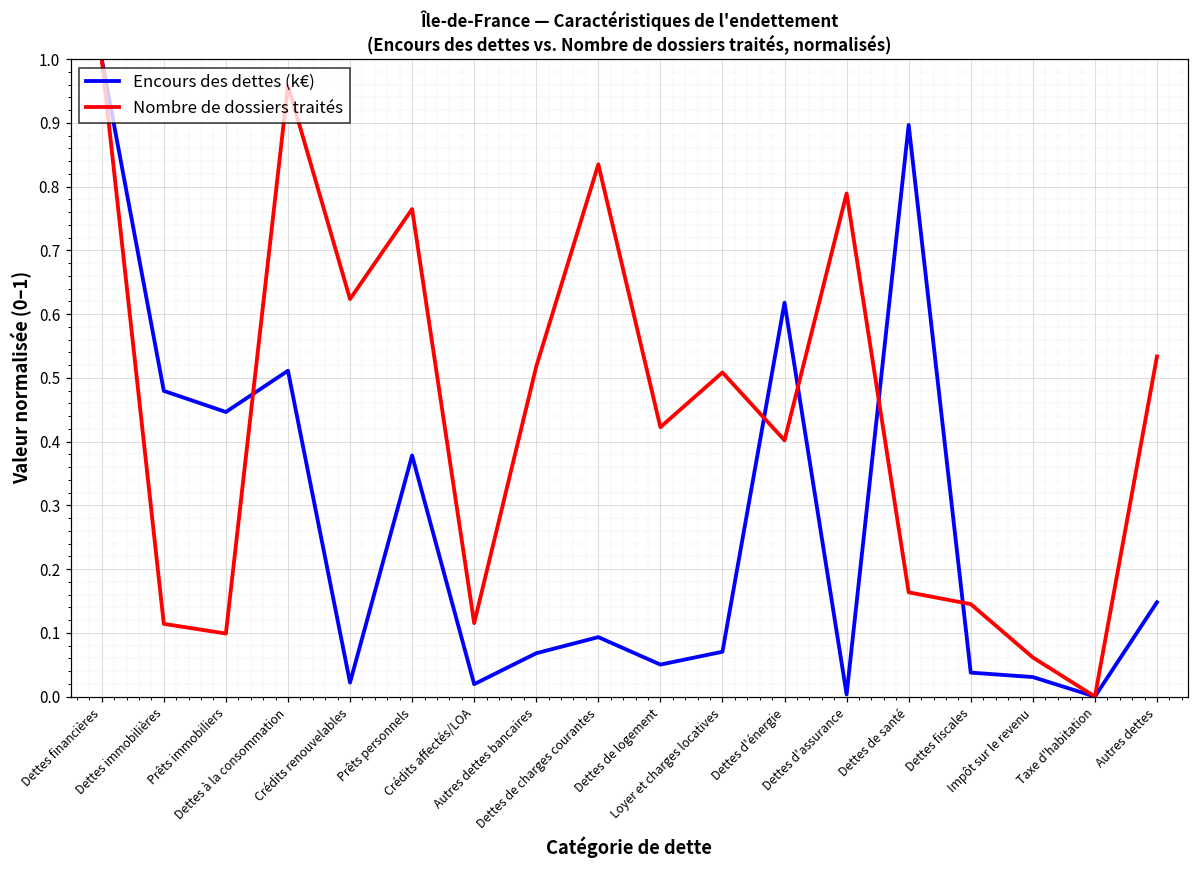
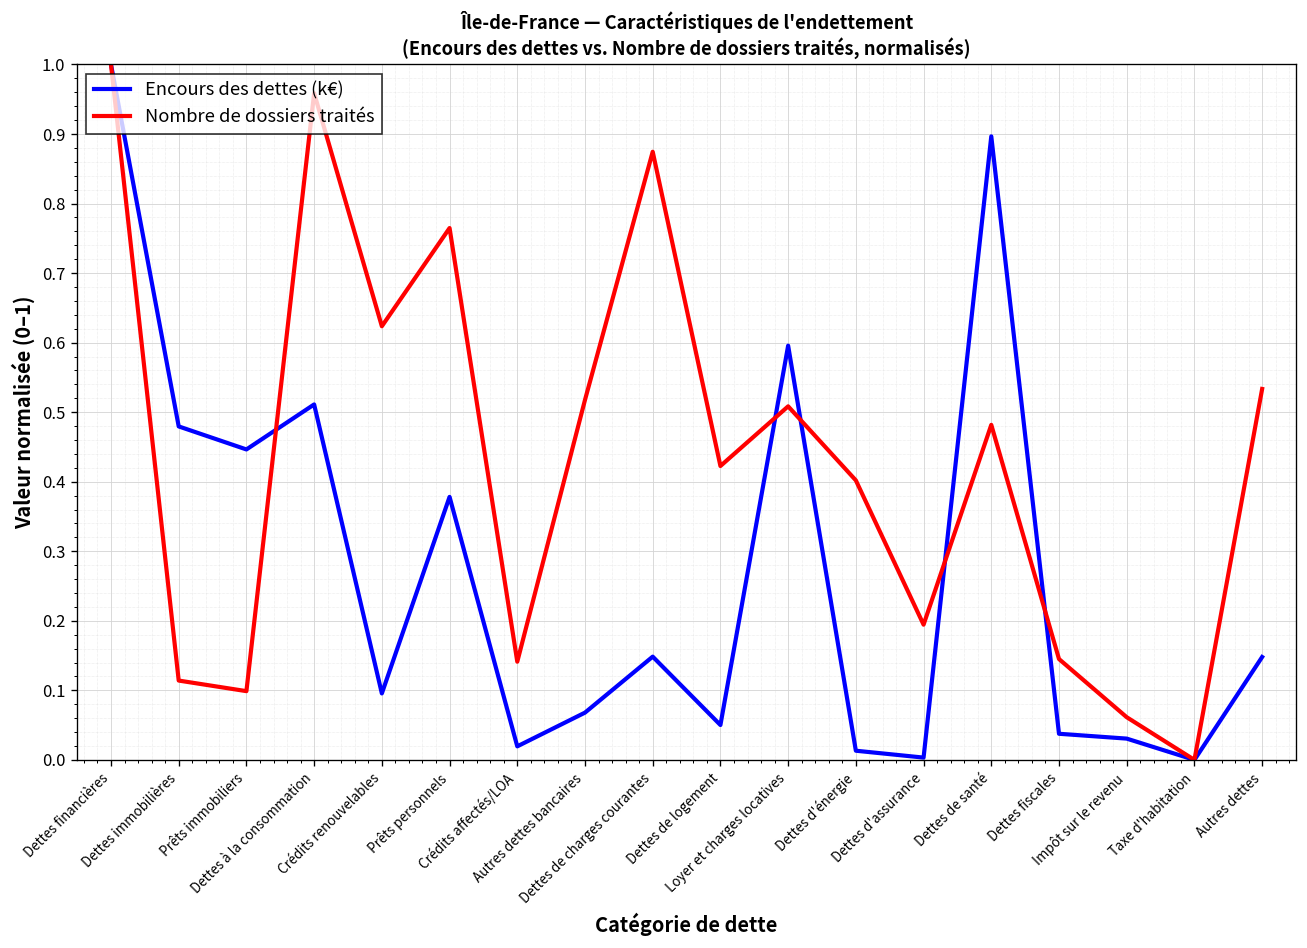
  {
    "Encours des dettes (k€)": {
      "Dettes immobilières": 0.48,
      "Prêts immobiliers": 0.45,
      "Dettes à la consommation": 0.51,
-     "Crédits renouvelables": 0.02,
+     "Crédits renouvelables": 0.10,
      "Prêts personnels": 0.38,
      "Crédits affectés/LOA": 0.02,
      "Autres dettes bancaires": 0.07,
-     "Dettes de charges courantes": 0.09,
+     "Dettes de charges courantes": 0.15,
      "Dettes de logement": 0.05,
-     "Loyer et charges locatives": 0.07,
-     "Dettes d'énergie": 0.62,
+     "Loyer et charges locatives": 0.60,
+     "Dettes d'énergie": 0.01,
      "Dettes d'assurance": 0.00,
      "Dettes de santé": 0.90,
      "Dettes fiscales": 0.04,
      "Impôt sur le revenu": 0.03,
      "Autres dettes": 0.15
    },
    "Nombre de dossiers traités": {
      "Dettes immobilières": 0.11,
      "Prêts immobiliers": 0.10,
      "Crédits renouvelables": 0.62,
      "Prêts personnels": 0.76,
-     "Crédits affectés/LOA": 0.12,
+     "Crédits affectés/LOA": 0.14,
      "Autres dettes bancaires": 0.52,
-     "Dettes de charges courantes": 0.83,
+     "Dettes de charges courantes": 0.87,
      "Dettes de logement": 0.42,
      "Loyer et charges locatives": 0.51,
      "Dettes d'énergie": 0.40,
-     "Dettes d'assurance": 0.79,
-     "Dettes de santé": 0.16,
+     "Dettes d'assurance": 0.19,
+     "Dettes de santé": 0.48,
      "Dettes fiscales": 0.15,
      "Impôt sur le revenu": 0.06,
      "Autres dettes": 0.53
    }
  }
